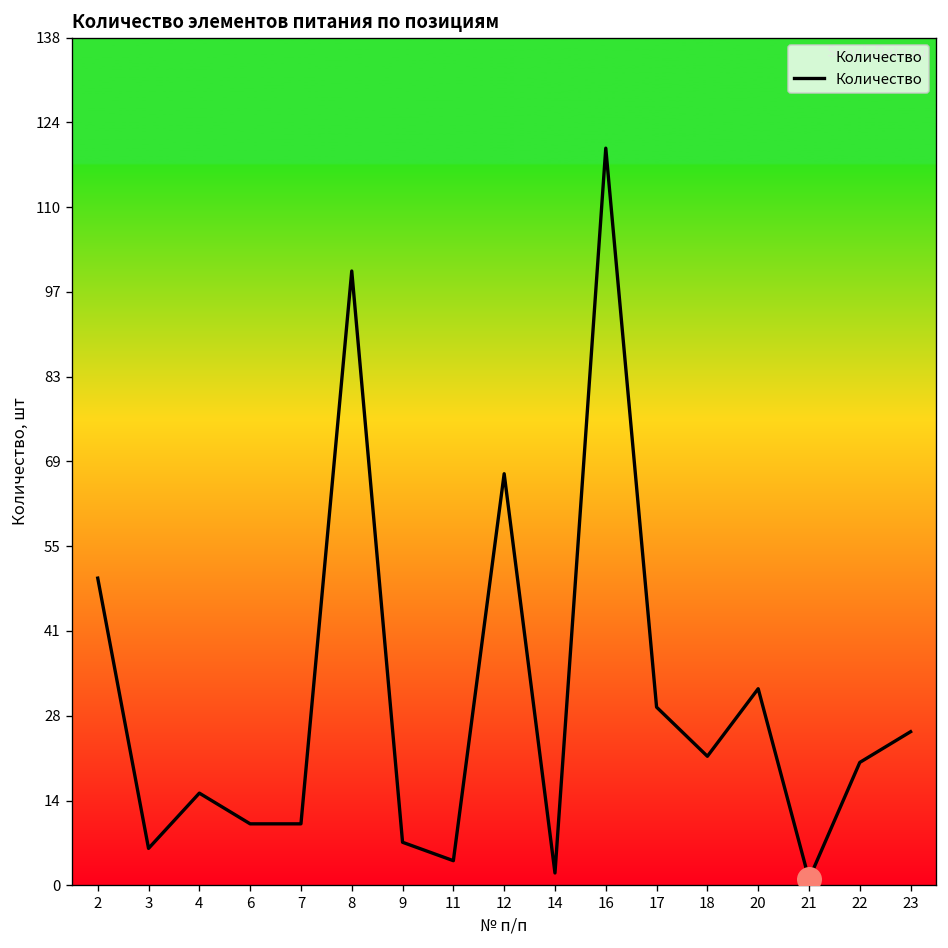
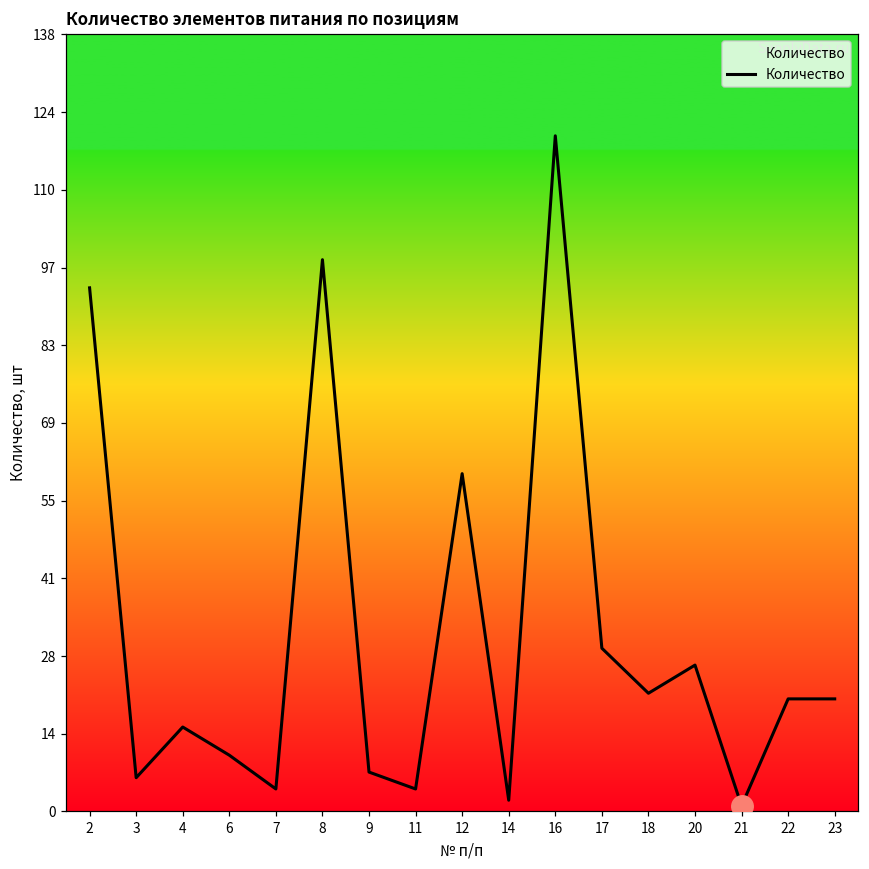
  {
    "Количество": {
-     "2": 50,
+     "2": 93,
      "3": 6,
      "4": 15,
      "6": 10,
-     "7": 10,
-     "8": 100,
+     "7": 4,
+     "8": 98,
      "9": 7,
      "11": 4,
-     "12": 67,
+     "12": 60,
      "14": 2,
      "16": 120,
      "17": 29,
      "18": 21,
-     "20": 32,
+     "20": 26,
      "22": 20,
-     "23": 25
+     "23": 20
    }
  }
